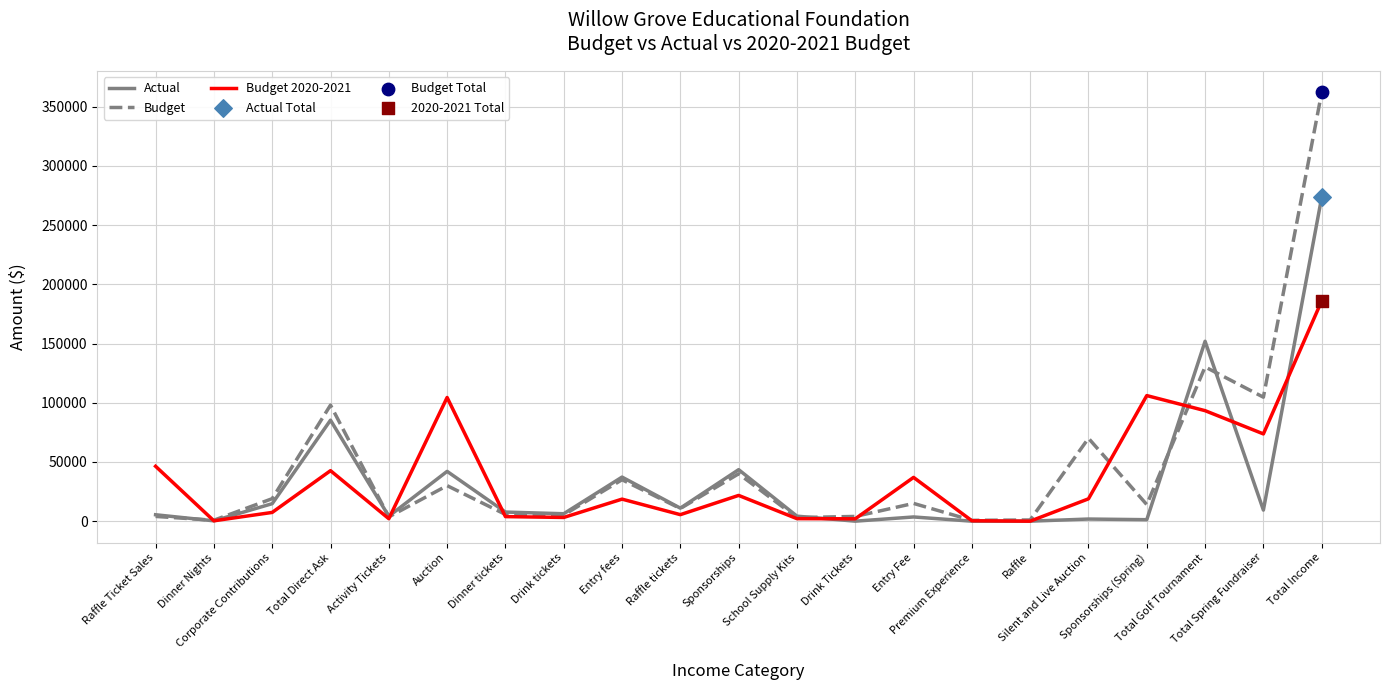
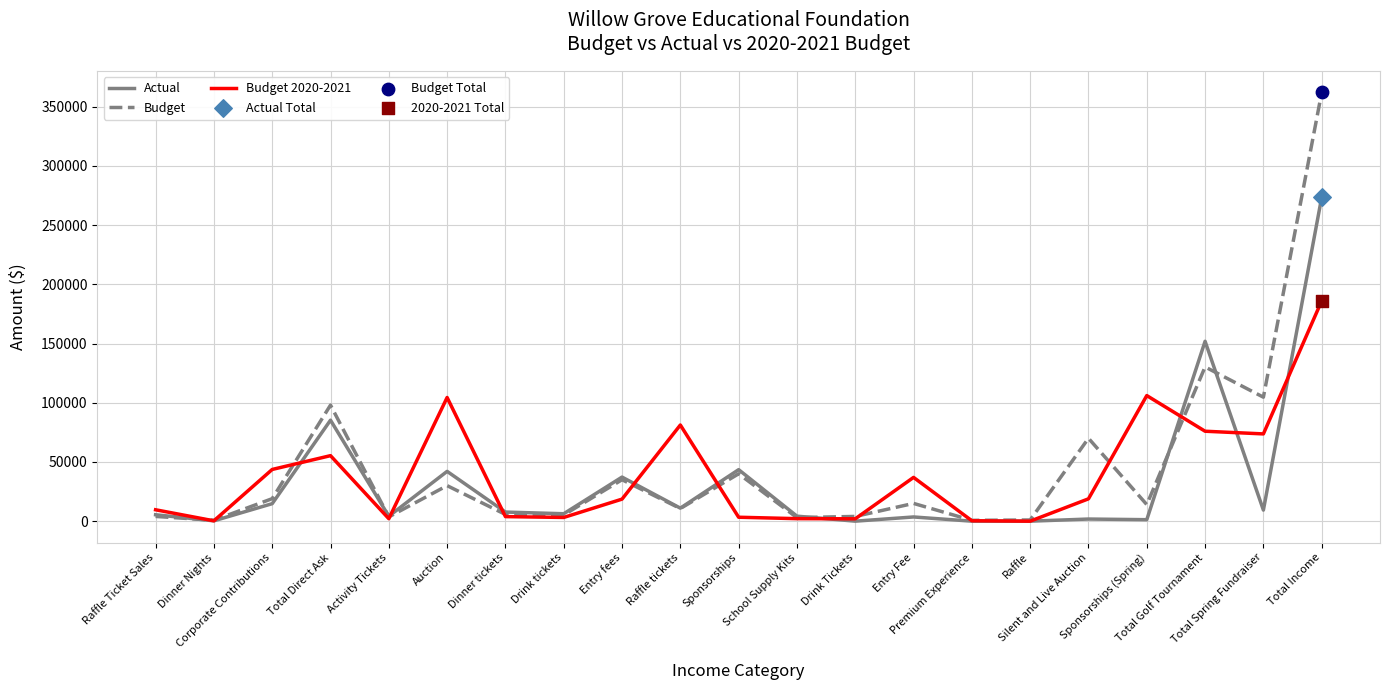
  {
    "Budget 2020-2021": {
-     "Raffle Ticket Sales": 46000,
-     "Corporate Contributions": 7000,
-     "Total Direct Ask": 43000,
+     "Raffle Ticket Sales": 10000,
+     "Corporate Contributions": 44000,
+     "Total Direct Ask": 55000,
      "Auction": 104000,
      "Entry fees": 19000,
-     "Raffle tickets": 6000,
-     "Sponsorships": 22000,
+     "Raffle tickets": 81000,
+     "Sponsorships": 3000,
      "Entry Fee": 37000,
      "Silent and Live Auction": 19000,
      "Sponsorships (Spring)": 106000,
-     "Total Golf Tournament": 93000,
+     "Total Golf Tournament": 76000,
      "Total Spring Fundraiser": 74000
    }
  }
